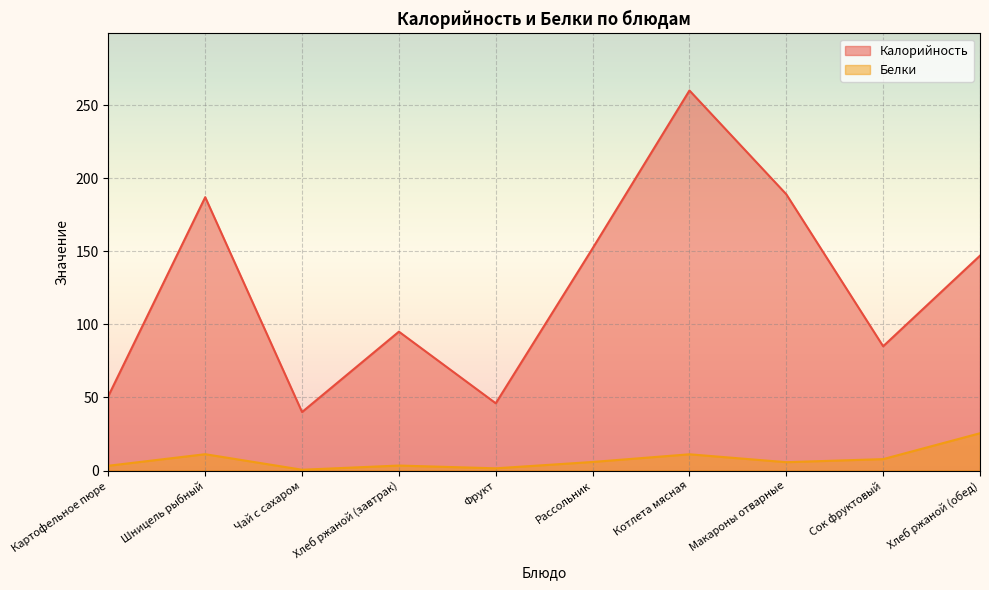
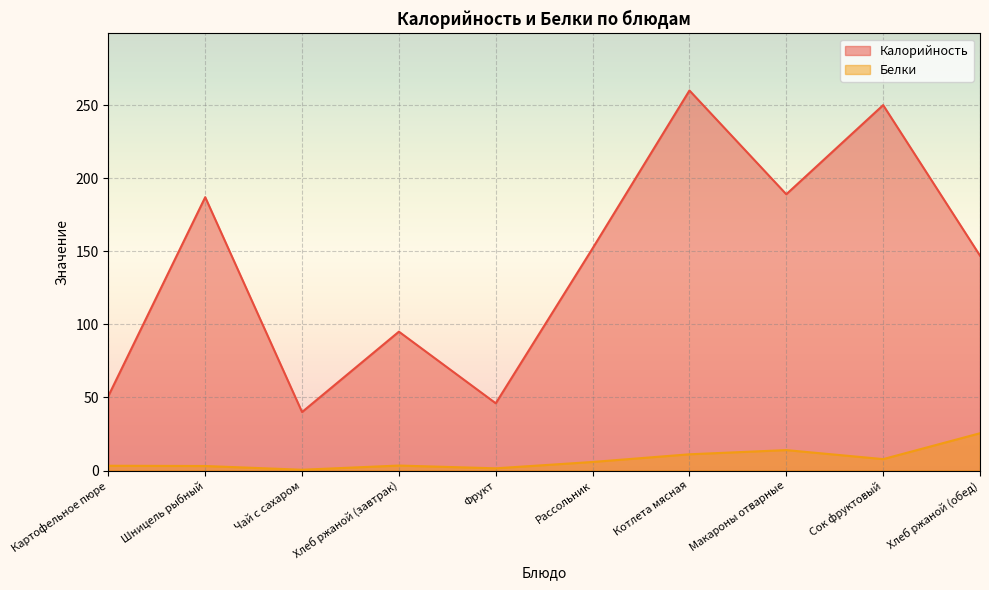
  {
    "Калорийность": {
      "Картофельное пюре": 51,
      "Шницель рыбный": 187,
      "Чай с сахаром": 40,
      "Хлеб ржаной (завтрак)": 95,
      "Фрукт": 46,
      "Рассольник": 152,
      "Котлета мясная": 260,
      "Макароны отварные": 189,
-     "Сок фруктовый": 85,
+     "Сок фруктовый": 250,
      "Хлеб ржаной (обед)": 147
    },
    "Белки": {
      "Картофельное пюре": 3,
-     "Шницель рыбный": 11,
+     "Шницель рыбный": 3,
      "Чай с сахаром": 1,
      "Хлеб ржаной (завтрак)": 3,
      "Фрукт": 2,
      "Рассольник": 6,
      "Котлета мясная": 11,
-     "Макароны отварные": 6,
+     "Макароны отварные": 14,
      "Сок фруктовый": 8,
      "Хлеб ржаной (обед)": 26
    }
  }
